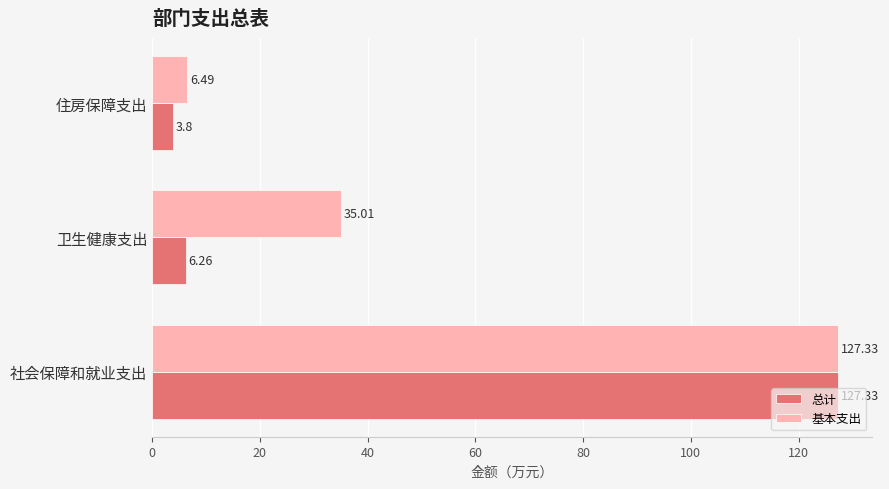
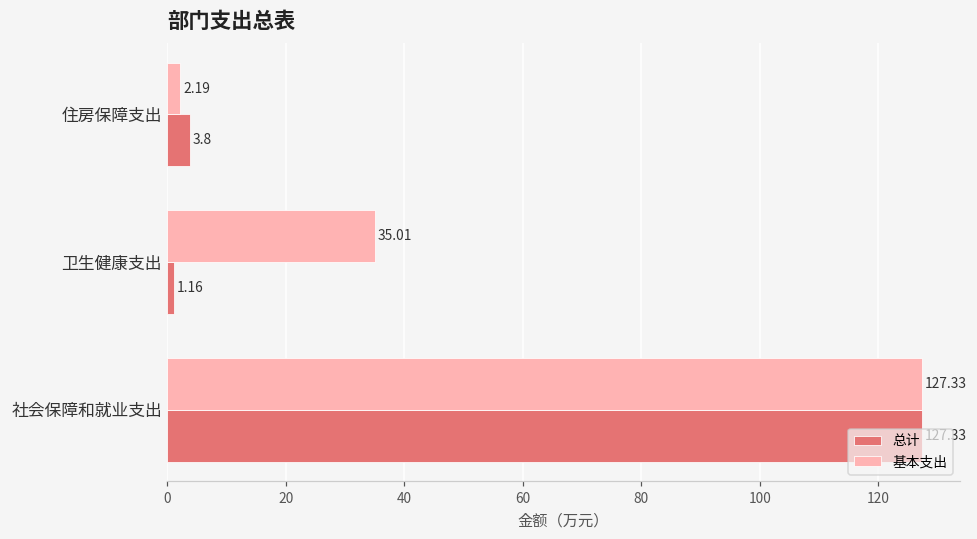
  {
    "总计": {
      "住房保障支出": 3.8,
-     "卫生健康支出": 6.26
+     "卫生健康支出": 1.16
    },
    "基本支出": {
-     "住房保障支出": 6.49,
+     "住房保障支出": 2.19,
      "卫生健康支出": 35.01,
      "社会保障和就业支出": 127.33
    }
  }
